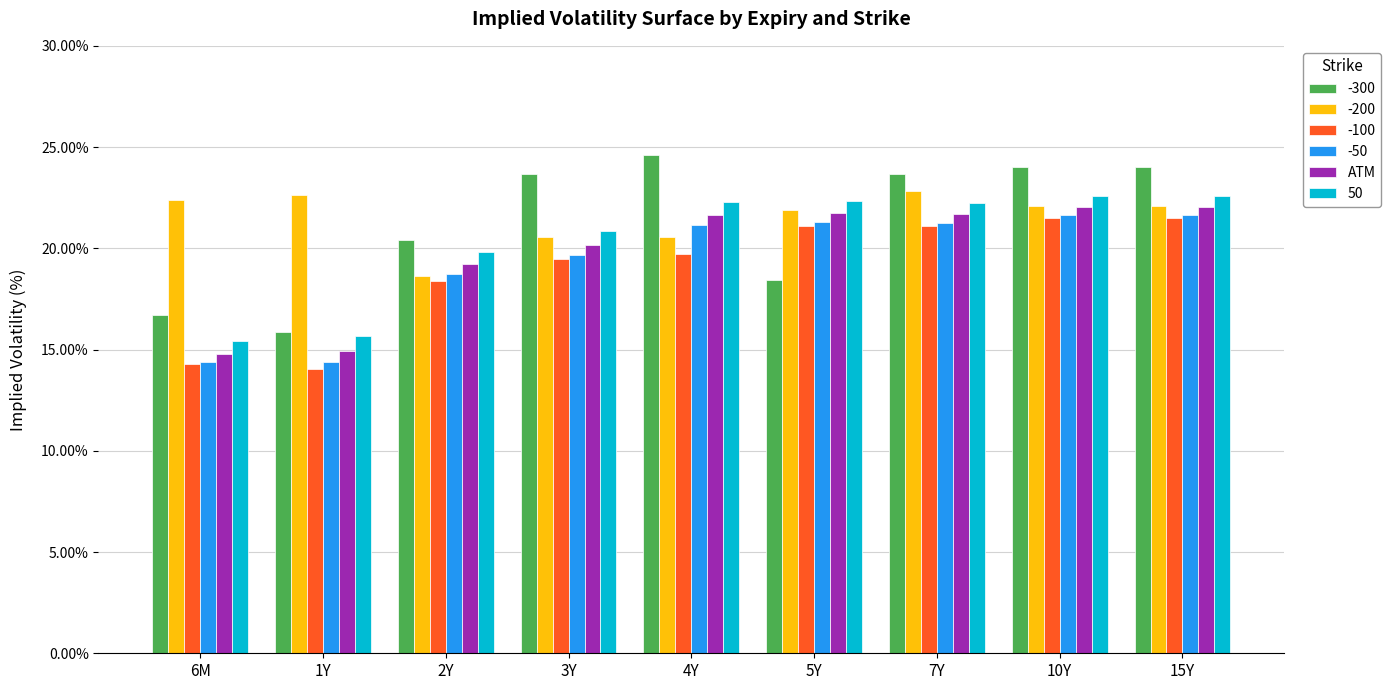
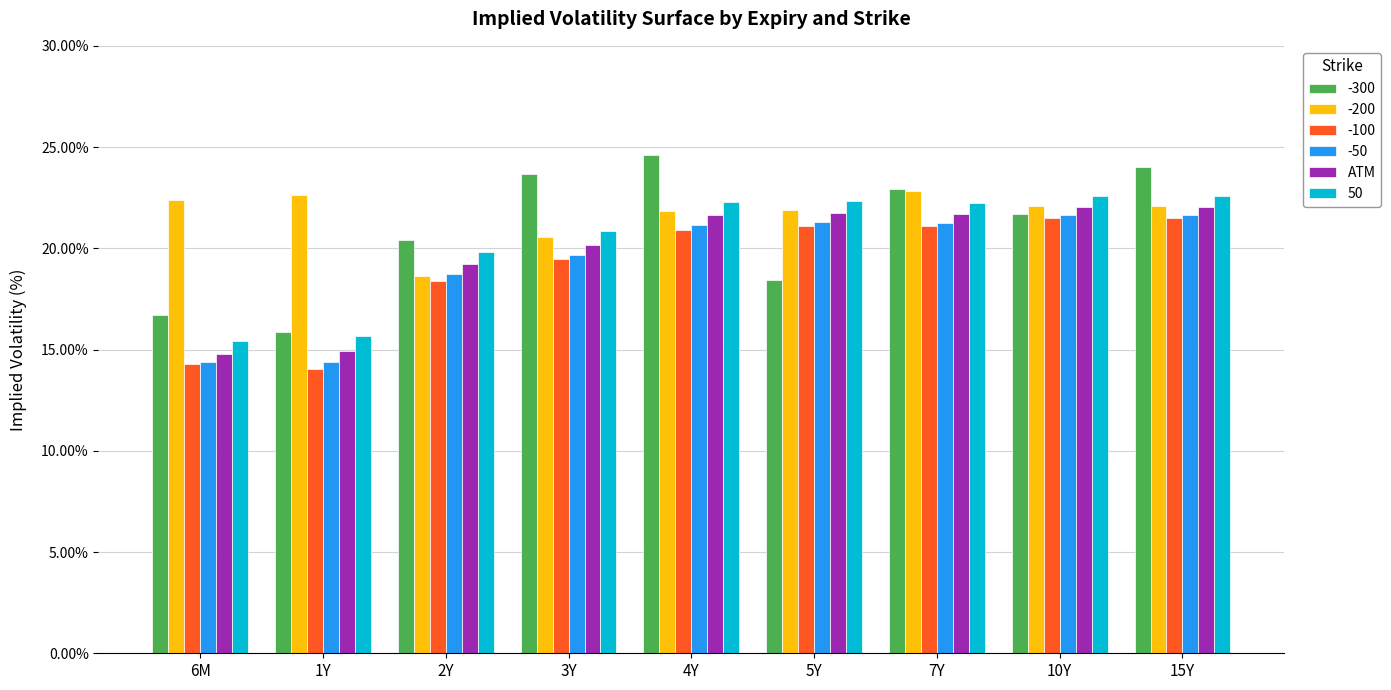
  {
    "-300": {
      "6M": "16.7%",
      "1Y": "15.9%",
      "2Y": "20.4%",
      "3Y": "23.7%",
      "4Y": "24.6%",
      "5Y": "18.4%",
-     "7Y": "23.7%",
-     "10Y": "24.0%",
+     "7Y": "22.9%",
+     "10Y": "21.7%",
      "15Y": "24.0%"
    },
    "-200": {
      "6M": "22.4%",
      "1Y": "22.6%",
      "2Y": "18.6%",
      "3Y": "20.6%",
-     "4Y": "20.6%",
+     "4Y": "21.8%",
      "5Y": "21.9%",
      "7Y": "22.8%",
      "10Y": "22.1%",
      "15Y": "22.1%"
    },
    "-100": {
      "6M": "14.3%",
      "1Y": "14.0%",
      "2Y": "18.4%",
      "3Y": "19.5%",
-     "4Y": "19.7%",
+     "4Y": "20.9%",
      "5Y": "21.1%",
      "7Y": "21.1%",
      "10Y": "21.5%",
      "15Y": "21.5%"
    },
    "ATM": {
      "6M": "14.8%",
      "1Y": "14.9%",
      "2Y": "19.2%",
      "3Y": "20.2%",
      "4Y": "21.6%",
      "5Y": "21.7%",
      "7Y": "21.7%",
      "10Y": "22.0%",
      "15Y": "22.0%"
    }
  }
